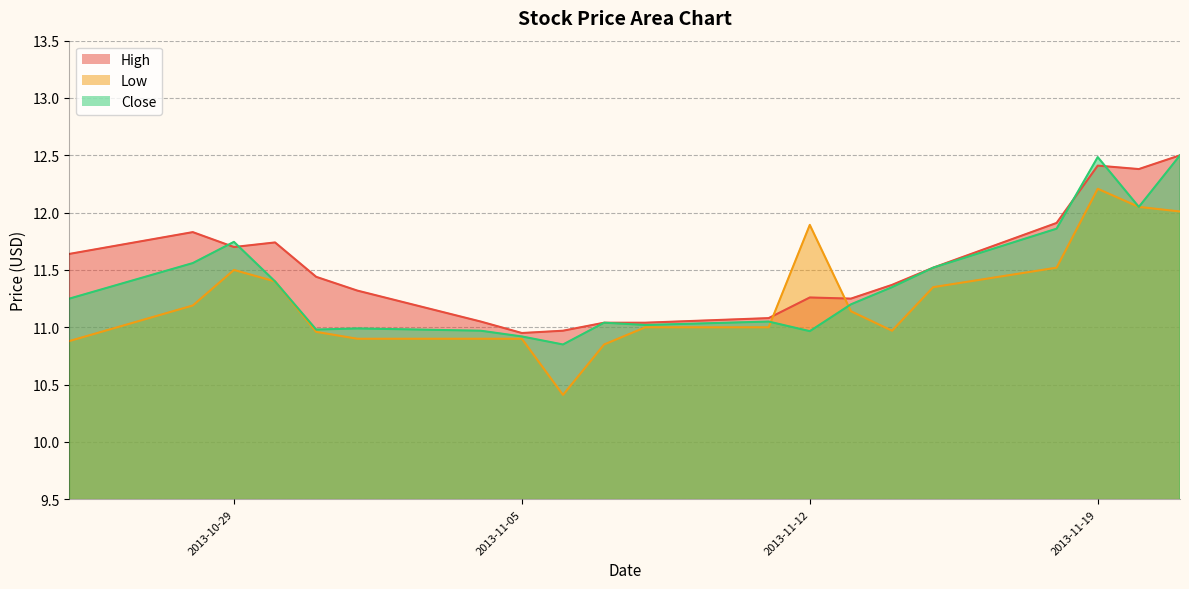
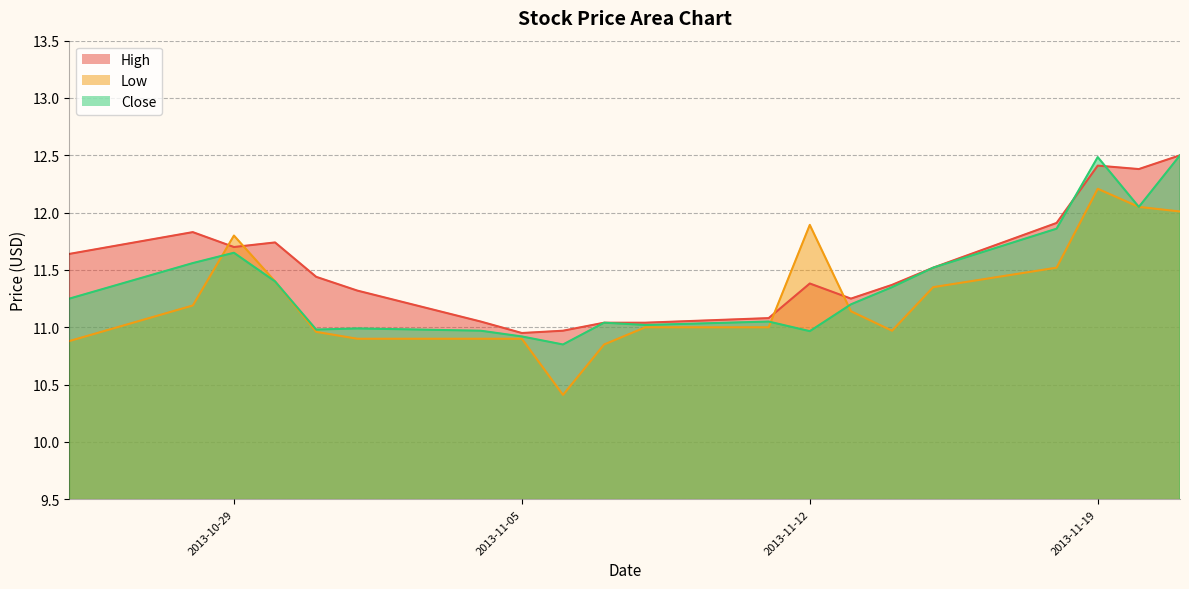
  {
    "High": {
      "2013-10-29": 11.70,
      "2013-11-05": 10.95,
-     "2013-11-12": 11.26,
+     "2013-11-12": 11.38,
      "2013-11-19": 12.41
    },
    "Low": {
-     "2013-10-29": 11.5,
+     "2013-10-29": 11.8,
      "2013-11-12": 11.9,
      "2013-11-19": 12.2
    },
    "Close": {
-     "2013-10-29": 11.75,
+     "2013-10-29": 11.65,
      "2013-11-12": 10.97,
      "2013-11-19": 12.48
    }
  }
